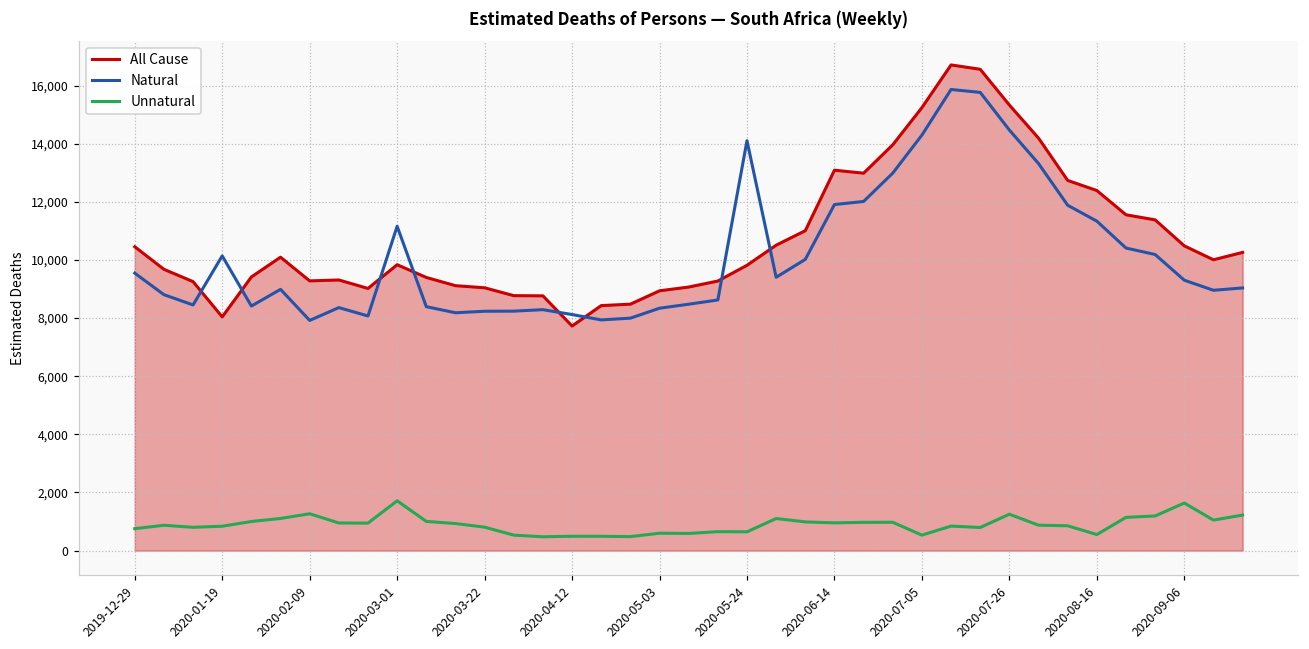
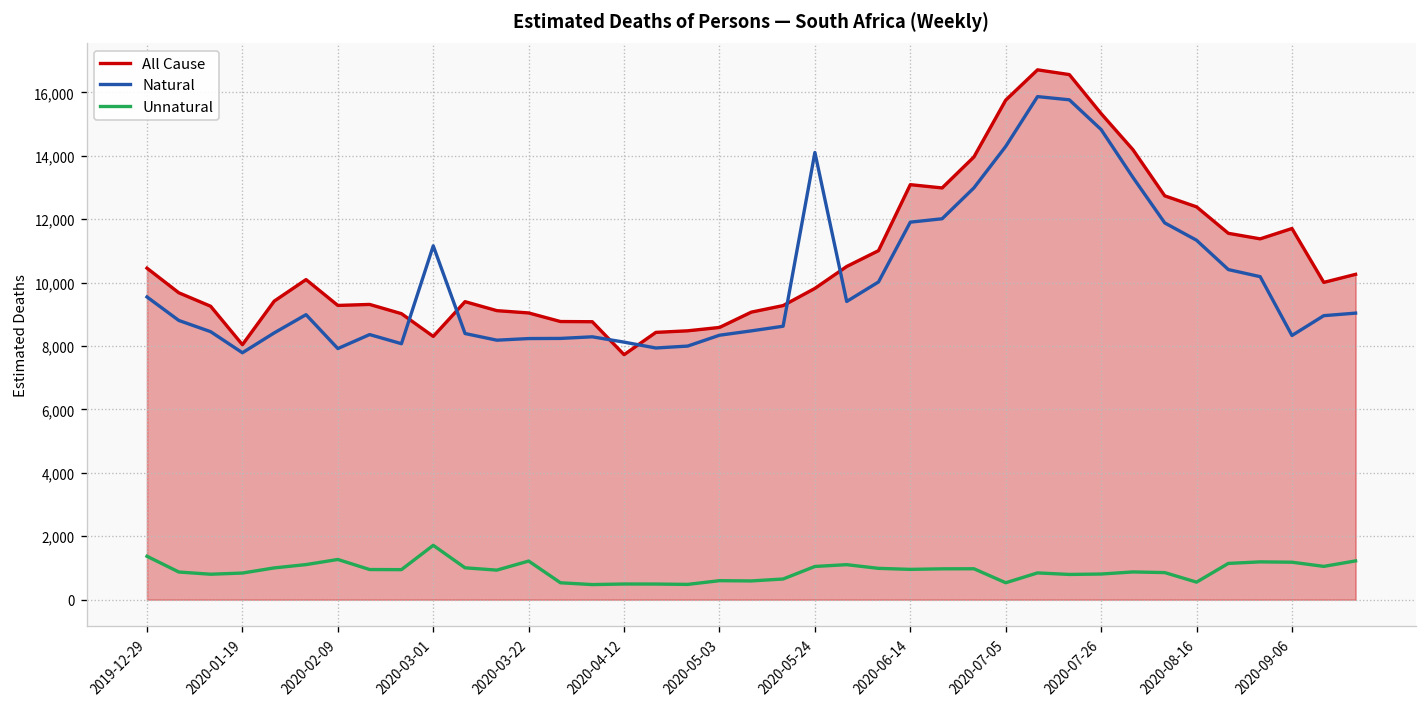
  {
    "All Cause": {
      "2019-12-29": "10,500",
      "2020-01-19": "8,000",
      "2020-02-09": "9,300",
-     "2020-03-01": "9,800",
+     "2020-03-01": "8,300",
      "2020-03-22": "9,000",
      "2020-04-12": "7,700",
-     "2020-05-03": "8,900",
+     "2020-05-03": "8,600",
      "2020-05-24": "9,800",
      "2020-06-14": "13,100",
-     "2020-07-05": "15,200",
+     "2020-07-05": "15,800",
      "2020-07-26": "15,300",
      "2020-08-16": "12,400",
-     "2020-09-06": "10,500"
+     "2020-09-06": "11,700"
    },
    "Natural": {
      "2019-12-29": "9,500",
-     "2020-01-19": "10,100",
+     "2020-01-19": "7,800",
      "2020-02-09": "7,900",
      "2020-03-01": "11,200",
      "2020-03-22": "8,200",
      "2020-04-12": "8,100",
      "2020-05-03": "8,300",
      "2020-05-24": "14,100",
      "2020-06-14": "11,900",
      "2020-07-05": "14,300",
-     "2020-07-26": "14,500",
+     "2020-07-26": "14,800",
      "2020-08-16": "11,300",
-     "2020-09-06": "9,300"
+     "2020-09-06": "8,300"
    },
    "Unnatural": {
-     "2019-12-29": "800",
+     "2019-12-29": "1,400",
      "2020-01-19": "800",
      "2020-02-09": "1,300",
      "2020-03-01": "1,700",
-     "2020-03-22": "800",
+     "2020-03-22": "1,200",
      "2020-04-12": "500",
      "2020-05-03": "600",
-     "2020-05-24": "600",
+     "2020-05-24": "1,000",
      "2020-06-14": "1,000",
      "2020-07-05": "500",
-     "2020-07-26": "1,300",
+     "2020-07-26": "800",
      "2020-08-16": "600",
-     "2020-09-06": "1,600"
+     "2020-09-06": "1,200"
    }
  }
